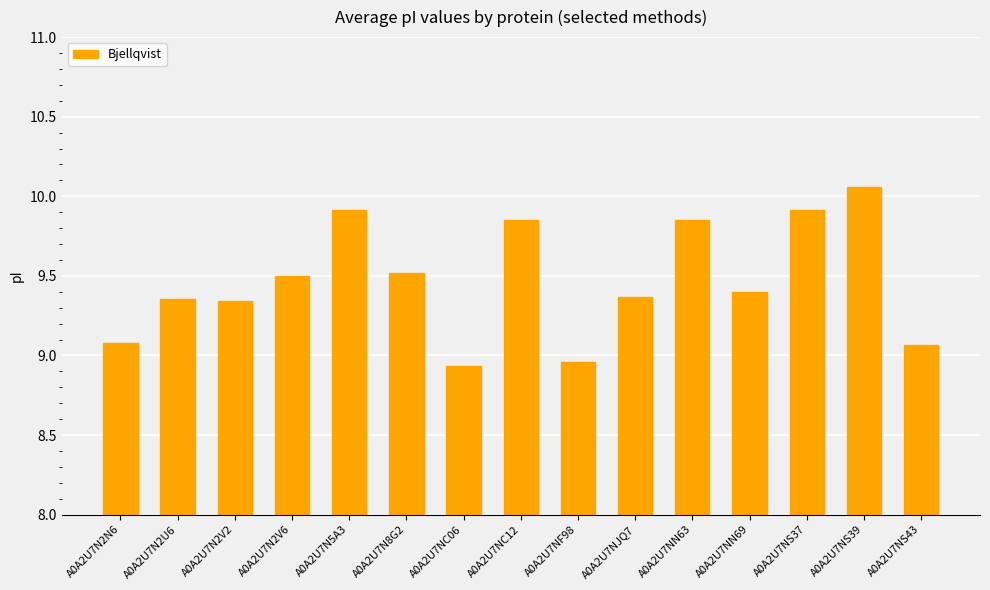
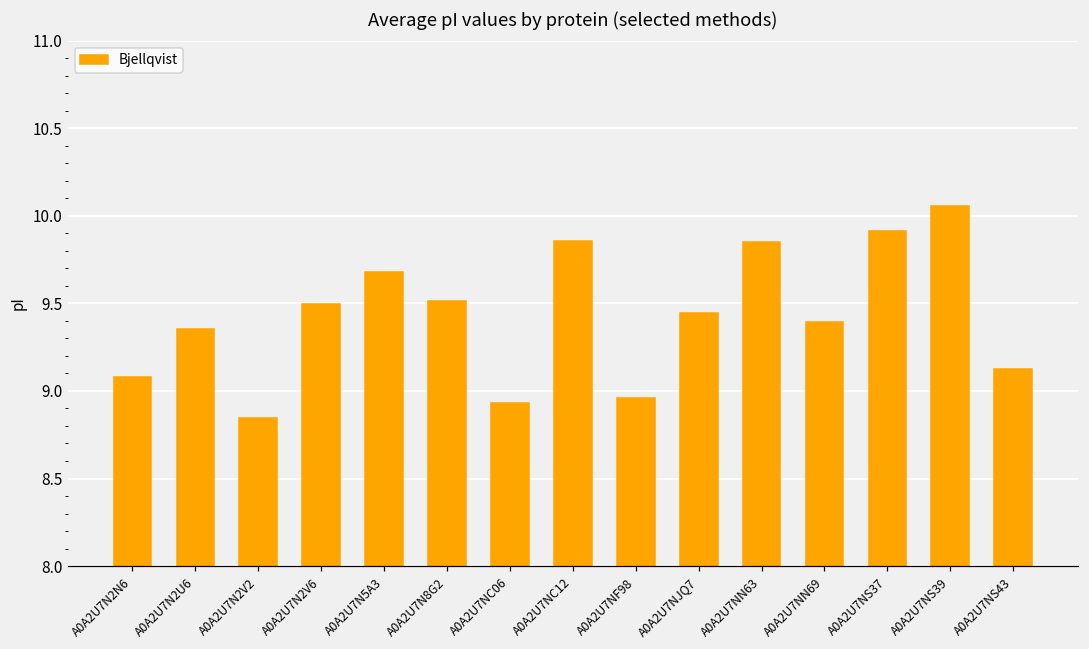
  {
    "A0A2U7N2N6": 9.08,
    "A0A2U7N2U6": 9.36,
-   "A0A2U7N2V2": 9.34,
+   "A0A2U7N2V2": 8.84,
    "A0A2U7N2V6": 9.50,
-   "A0A2U7N5A3": 9.91,
+   "A0A2U7N5A3": 9.68,
    "A0A2U7N8G2": 9.52,
    "A0A2U7NC06": 8.93,
    "A0A2U7NC12": 9.85,
    "A0A2U7NF98": 8.96,
-   "A0A2U7NJQ7": 9.37,
+   "A0A2U7NJQ7": 9.44,
    "A0A2U7NN63": 9.85,
    "A0A2U7NN69": 9.40,
    "A0A2U7NS37": 9.91,
    "A0A2U7NS39": 10.06,
-   "A0A2U7NS43": 9.06
+   "A0A2U7NS43": 9.13
  }
